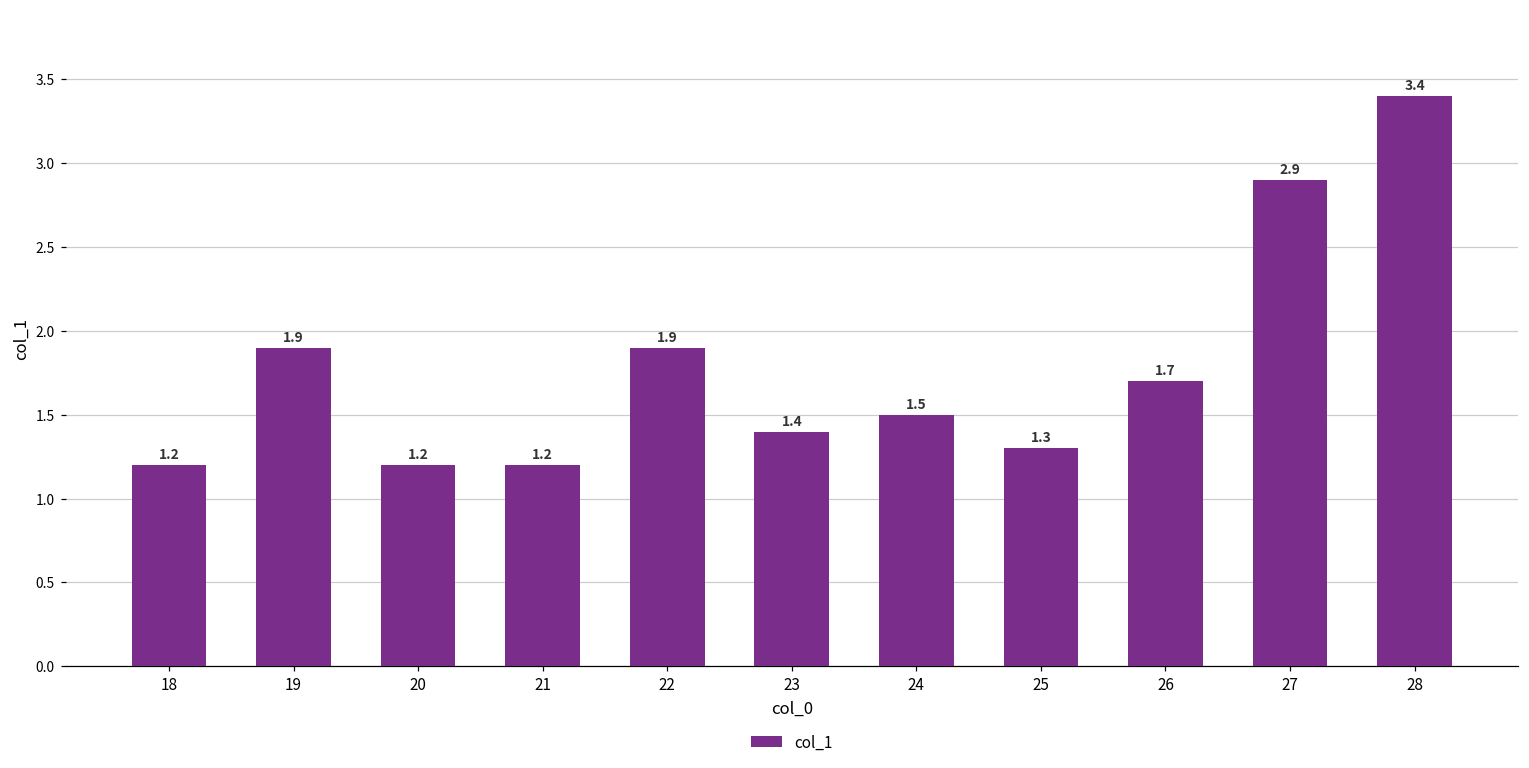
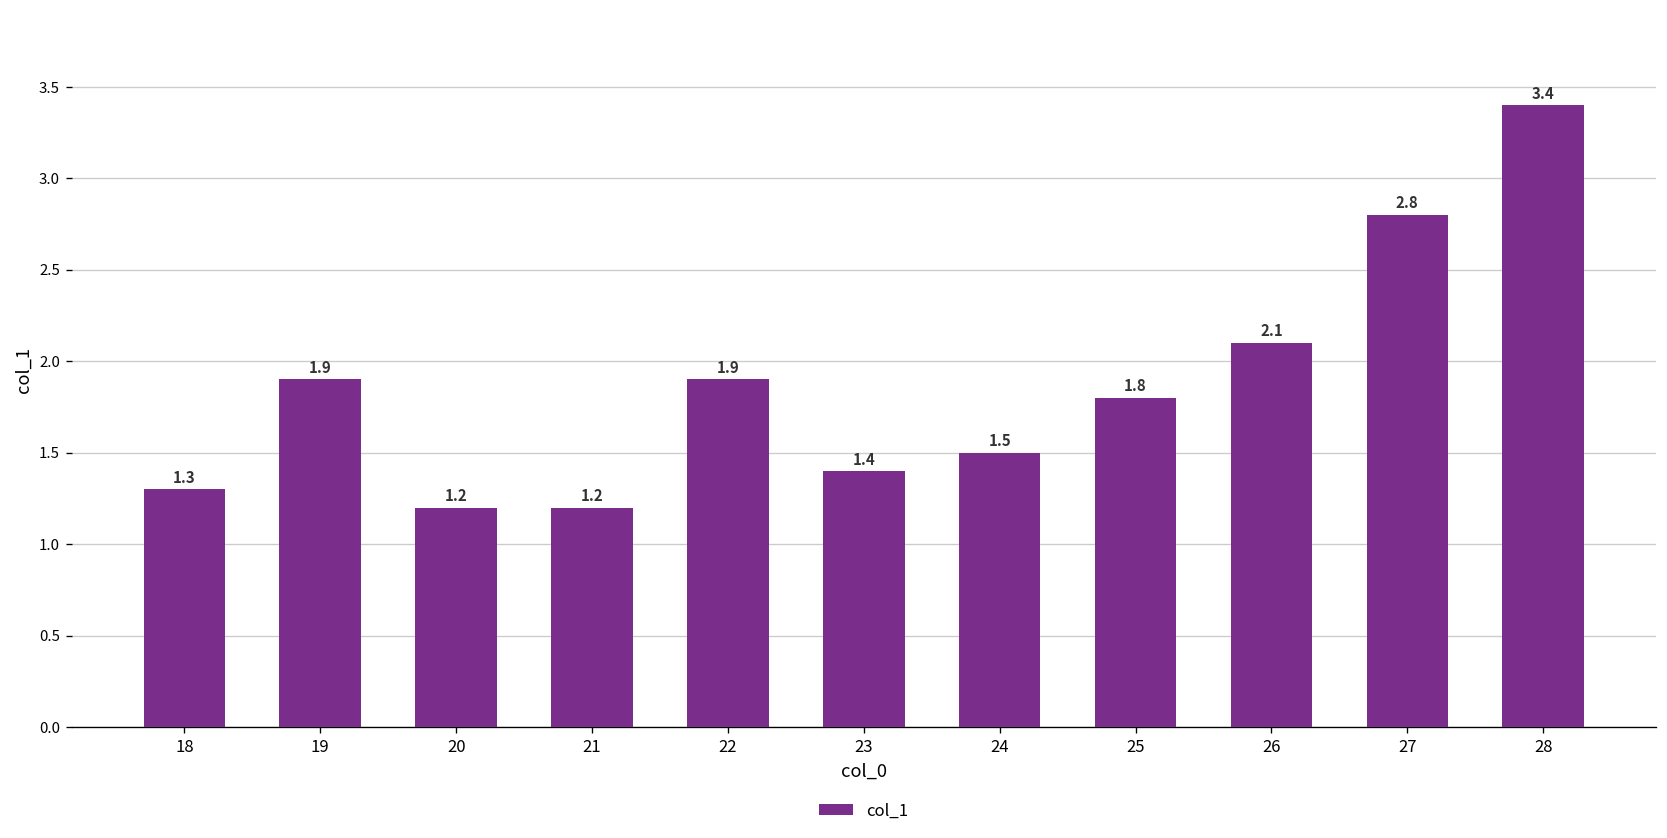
  {
-   "18": 1.2,
+   "18": 1.3,
    "19": 1.9,
    "20": 1.2,
    "21": 1.2,
    "22": 1.9,
    "23": 1.4,
    "24": 1.5,
-   "25": 1.3,
-   "26": 1.7,
-   "27": 2.9,
+   "25": 1.8,
+   "26": 2.1,
+   "27": 2.8,
    "28": 3.4
  }
